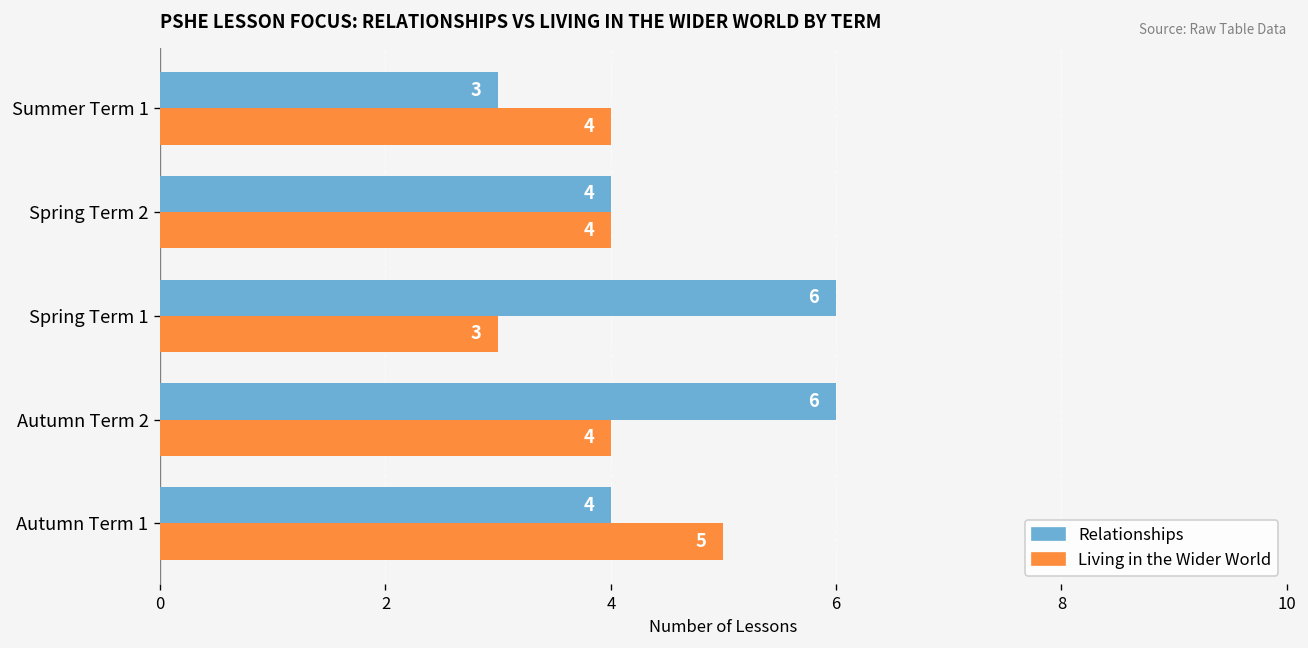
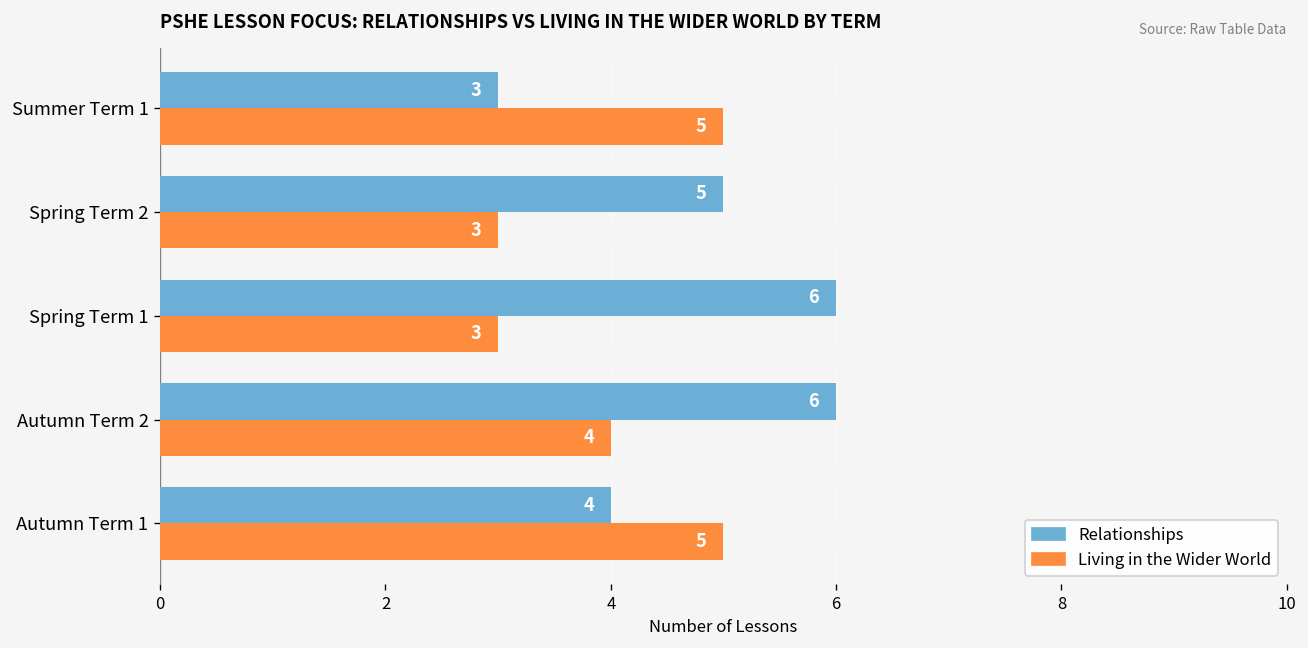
  {
    "Relationships": {
      "Summer Term 1": 3,
-     "Spring Term 2": 4,
+     "Spring Term 2": 5,
      "Spring Term 1": 6,
      "Autumn Term 2": 6,
      "Autumn Term 1": 4
    },
    "Living in the Wider World": {
-     "Summer Term 1": 4,
-     "Spring Term 2": 4,
+     "Summer Term 1": 5,
+     "Spring Term 2": 3,
      "Spring Term 1": 3,
      "Autumn Term 2": 4,
      "Autumn Term 1": 5
    }
  }
